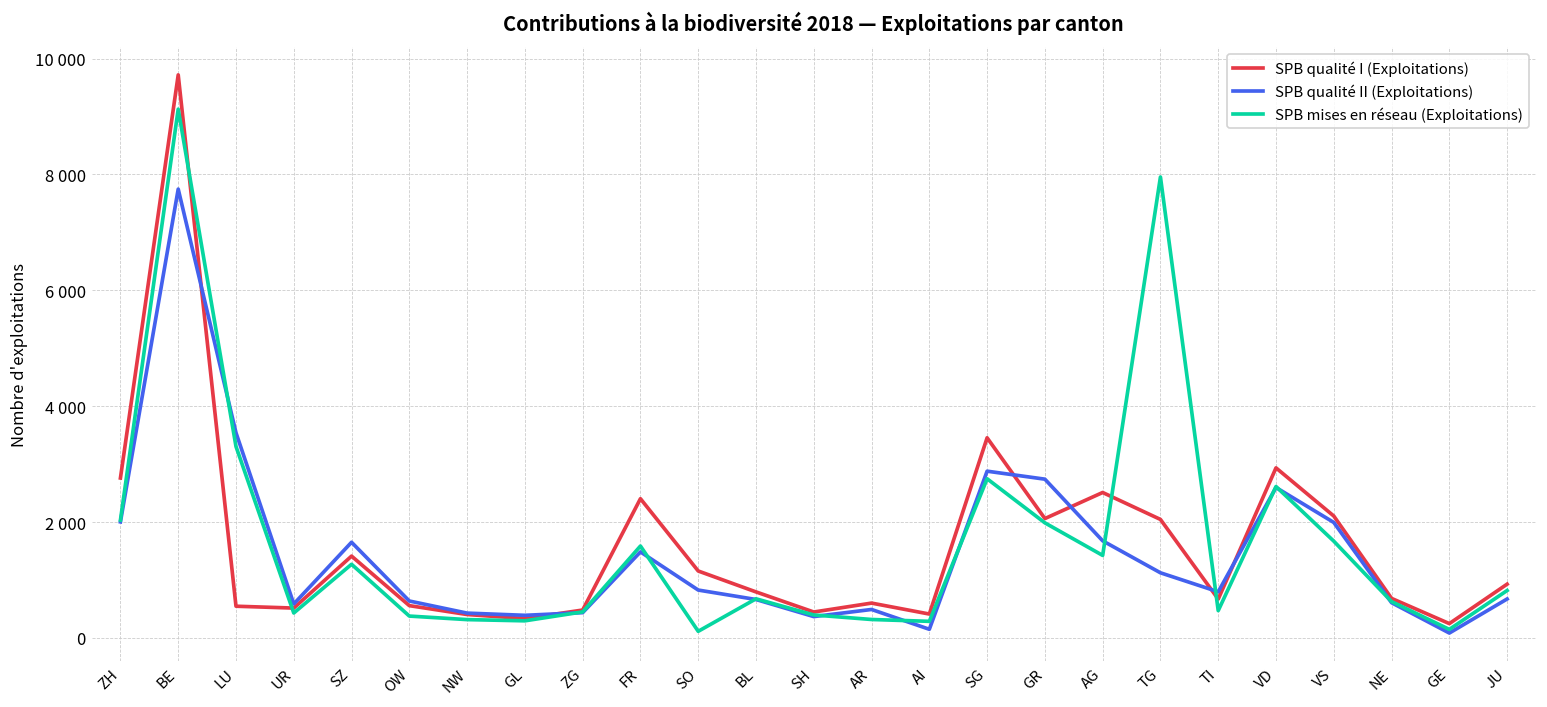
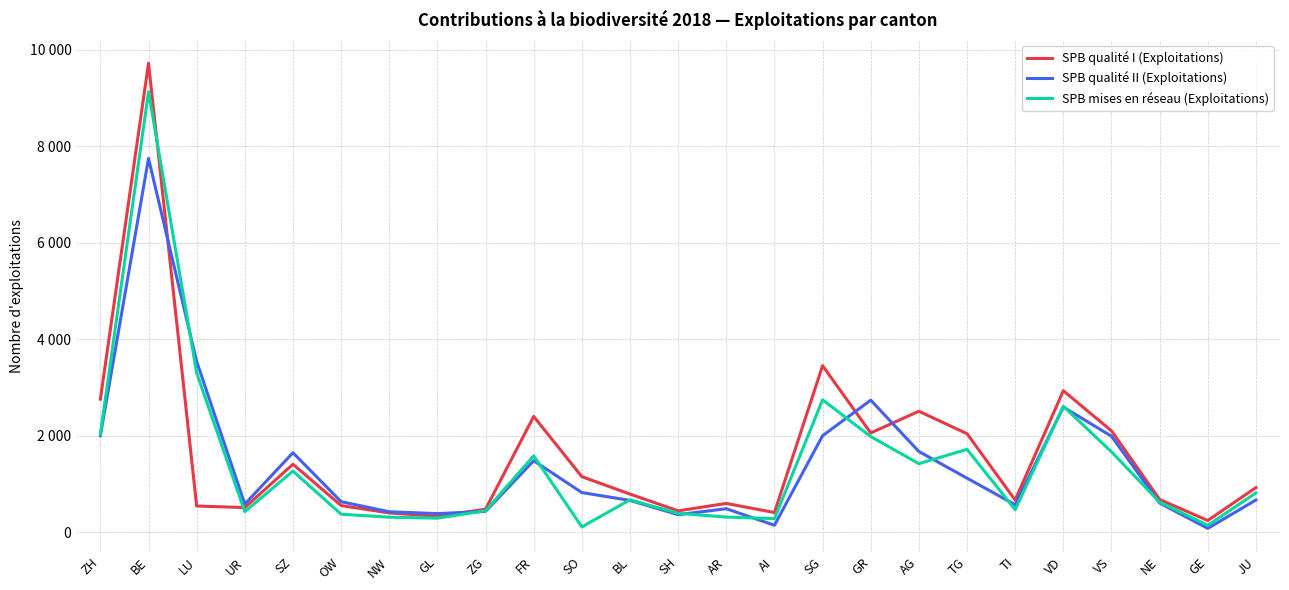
  {
    "SPB qualité I (Exploitations)": {
      "ZH": 2800,
      "BE": 9700,
      "LU": 500,
      "UR": 500,
      "SZ": 1400,
      "OW": 600,
      "FR": 2400,
      "SO": 1200,
      "BL": 800,
      "AR": 600,
      "AI": 400,
      "SG": 3500,
      "GR": 2100,
      "AG": 2500,
      "TG": 2000,
      "TI": 700,
      "VD": 2900,
      "VS": 2100,
      "NE": 700,
      "GE": 200,
      "JU": 900
    },
    "SPB qualité II (Exploitations)": {
      "BE": 7700,
      "LU": 3500,
      "UR": 600,
      "SZ": 1700,
      "OW": 600,
      "GL": 400,
      "FR": 1500,
      "SO": 800,
      "AR": 500,
      "AI": 100,
-     "SG": 2900,
+     "SG": 2000,
      "GR": 2700,
      "AG": 1700,
      "TG": 1100,
-     "TI": 800,
+     "TI": 600,
      "VS": 2000,
      "GE": 100,
      "JU": 700
    },
    "SPB mises en réseau (Exploitations)": {
      "BE": 9100,
      "LU": 3300,
      "UR": 400,
      "SZ": 1300,
      "OW": 400,
      "NW": 300,
      "FR": 1600,
      "SO": 100,
      "AR": 300,
      "AI": 300,
      "SG": 2700,
      "GR": 2000,
      "AG": 1400,
-     "TG": 8000,
+     "TG": 1700,
      "TI": 500,
      "VS": 1700,
      "GE": 100,
      "JU": 800
    }
  }
